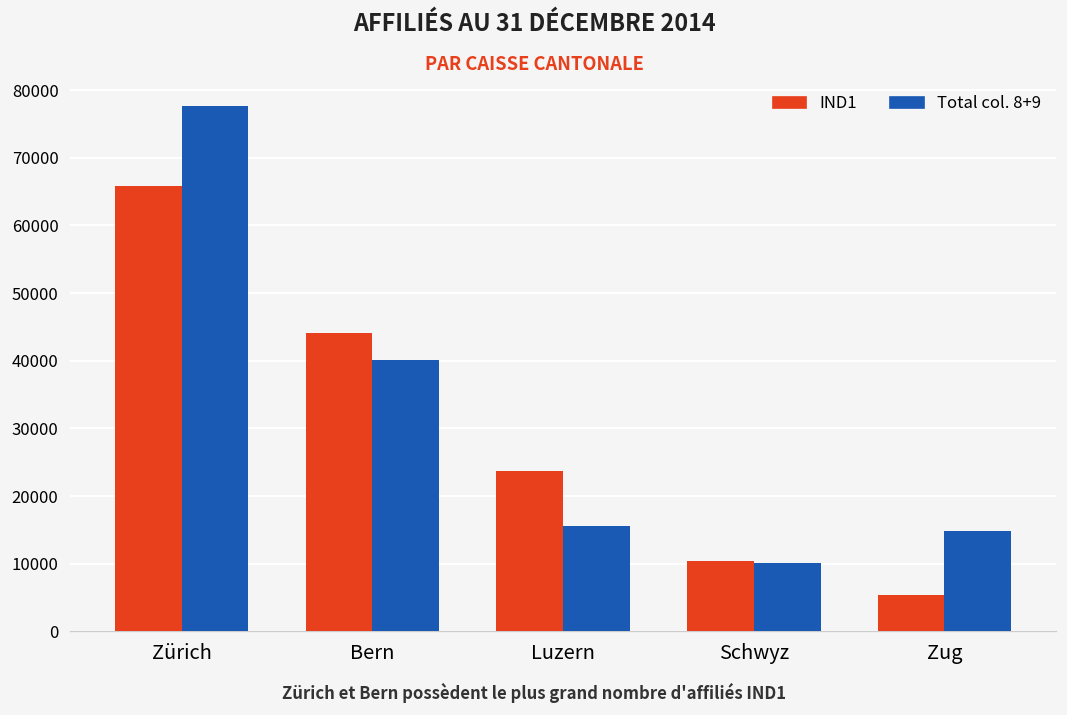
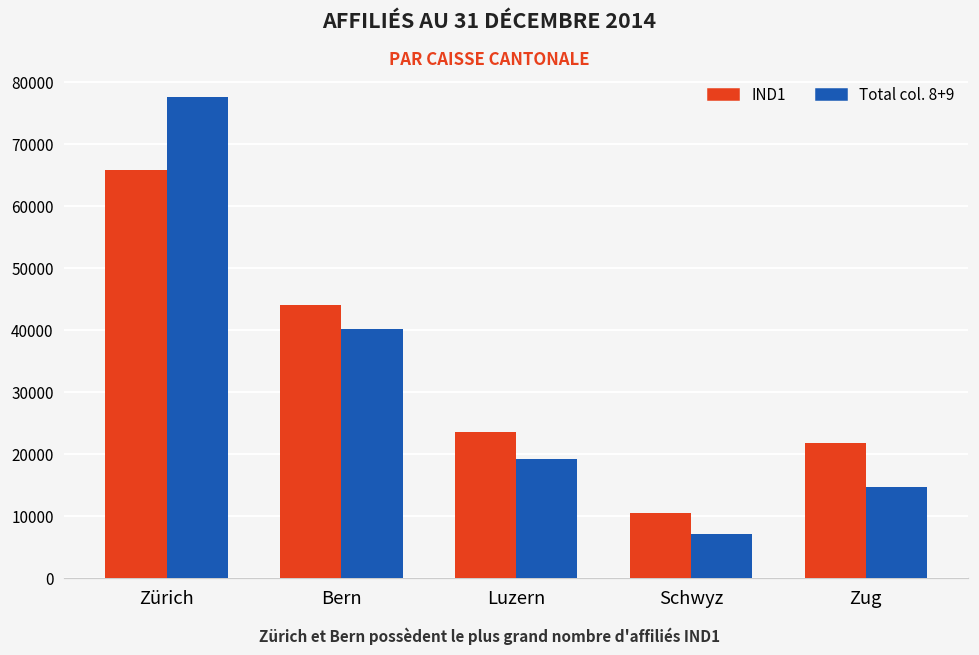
  {
    "IND1": {
      "Zürich": 66000,
      "Bern": 44000,
      "Luzern": 24000,
      "Schwyz": 10000,
-     "Zug": 5000
+     "Zug": 22000
    },
    "Total col. 8+9": {
      "Zürich": 78000,
      "Bern": 40000,
-     "Luzern": 16000,
-     "Schwyz": 10000,
+     "Luzern": 19000,
+     "Schwyz": 7000,
      "Zug": 15000
    }
  }
